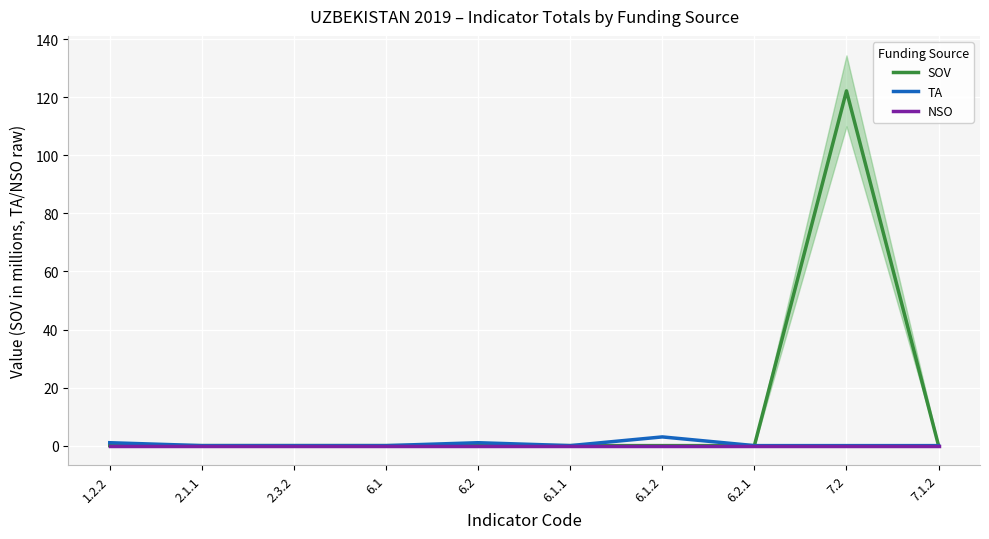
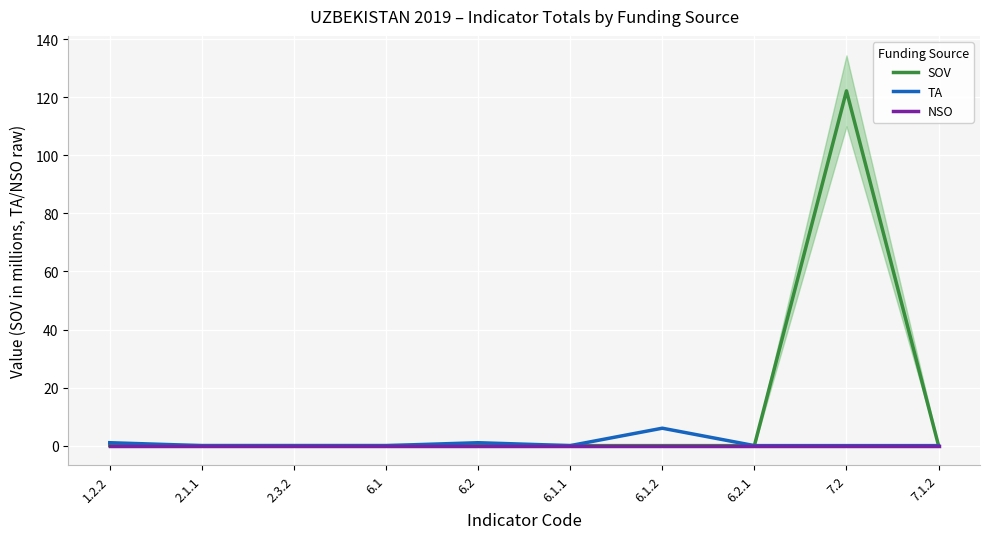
  {
    "TA": {
      "1.2.2": 1,
      "6.2": 1,
-     "6.1.2": 3
+     "6.1.2": 6
    }
  }
